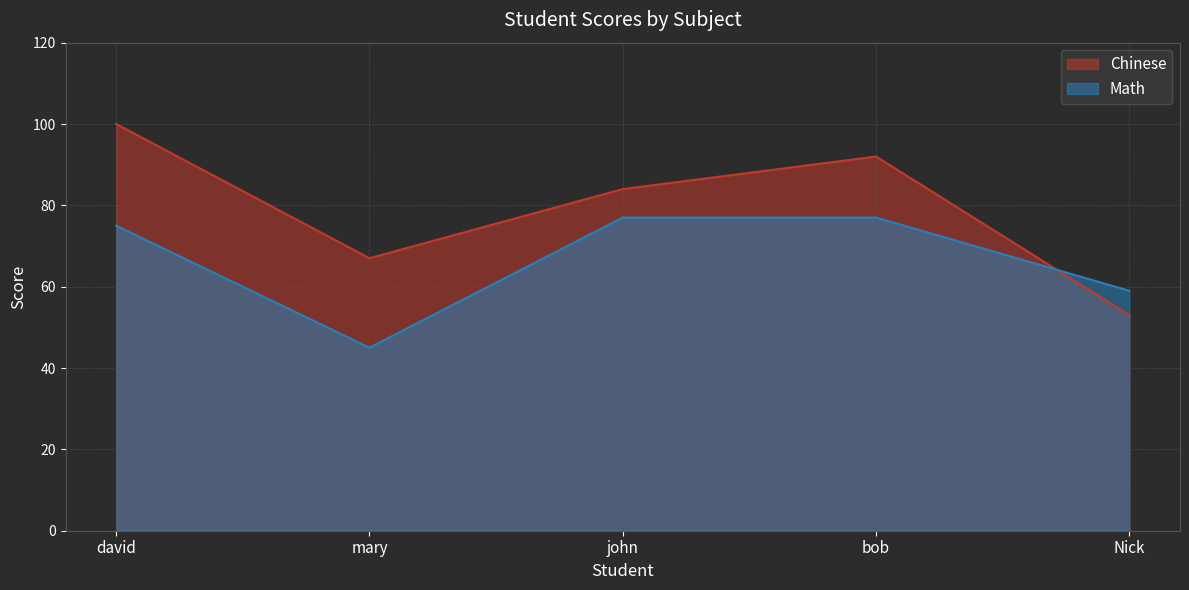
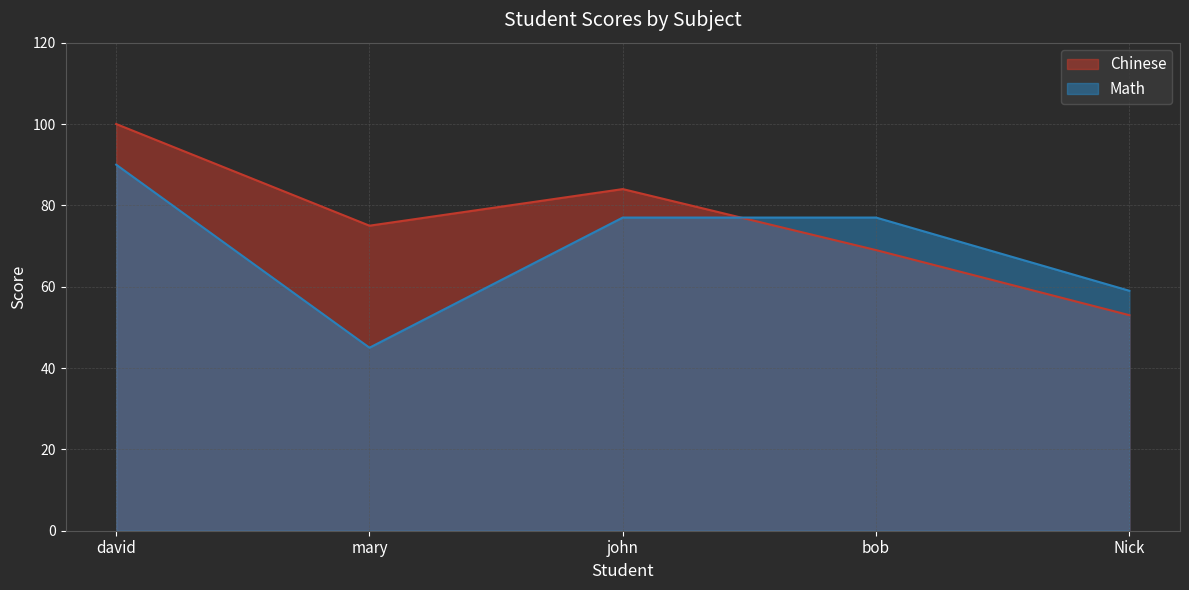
  {
    "Chinese": {
      "david": 100,
-     "mary": 67,
+     "mary": 75,
      "john": 84,
-     "bob": 92,
+     "bob": 69,
      "Nick": 53
    },
    "Math": {
-     "david": 75,
+     "david": 90,
      "mary": 45,
      "john": 77,
      "bob": 77,
      "Nick": 59
    }
  }
